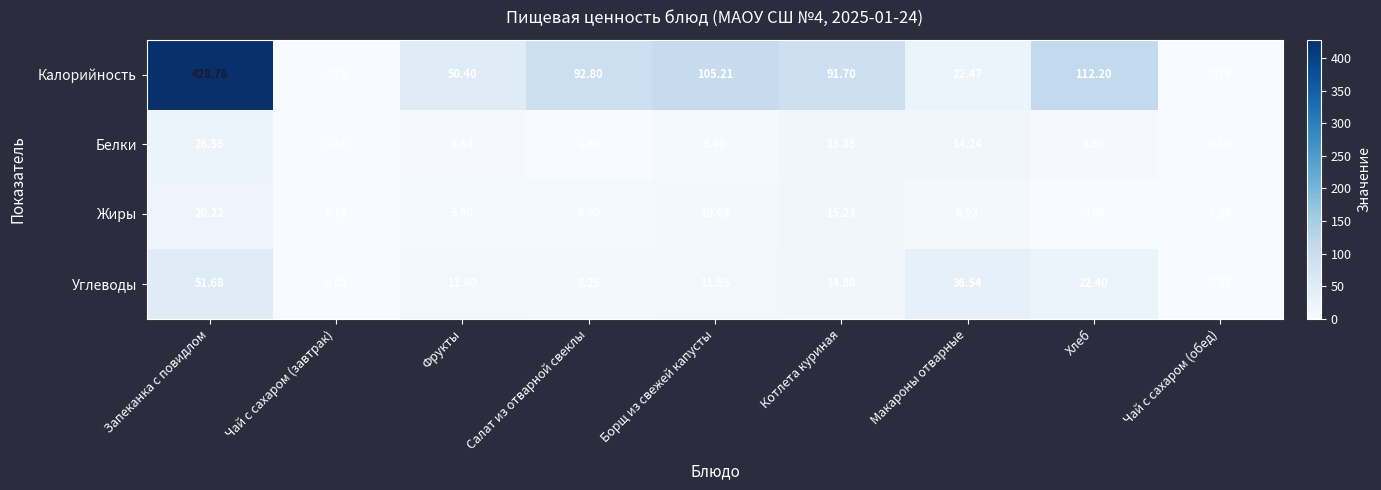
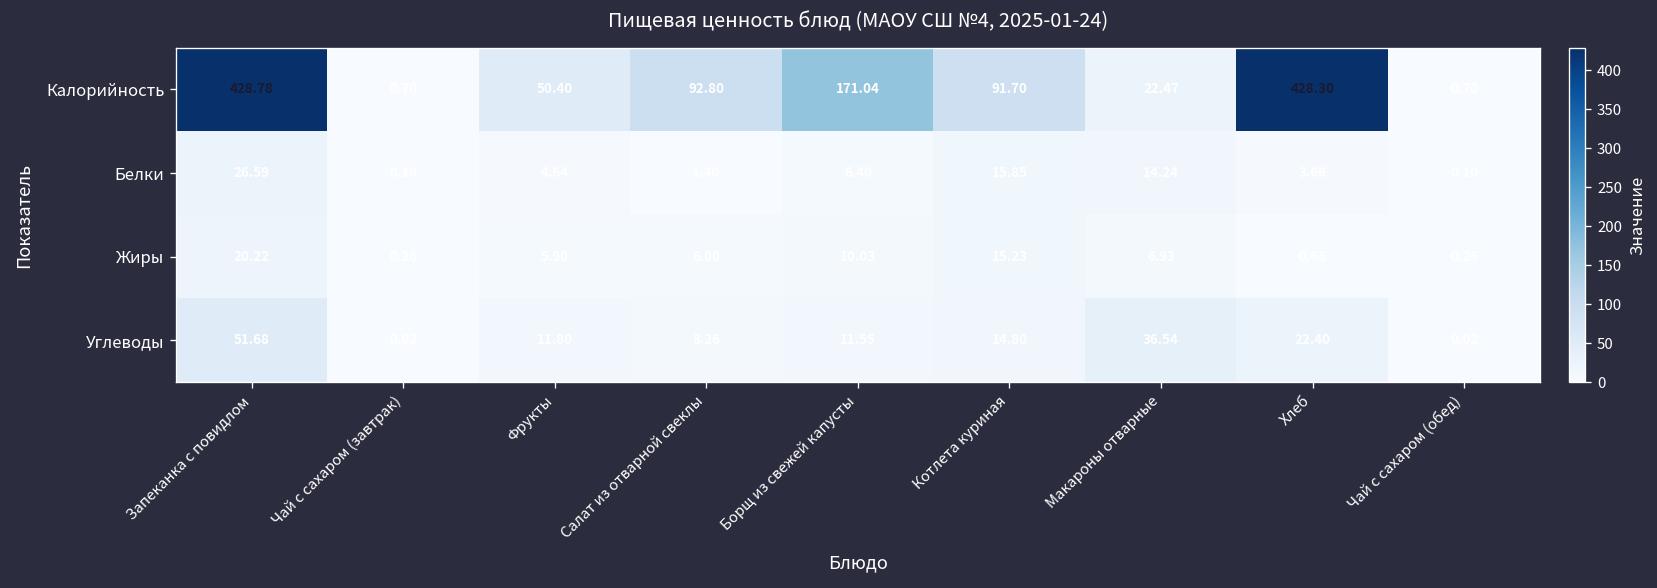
  {
    "Калорийность": {
      "Запеканка с повидлом": 428.78,
      "Салат из отварной свеклы": 92.80,
-     "Борщ из свежей капусты": 105.21,
+     "Борщ из свежей капусты": 171.04,
      "Котлета куриная": 91.70,
-     "Хлеб": 112.20
+     "Хлеб": 428.30
    }
  }
